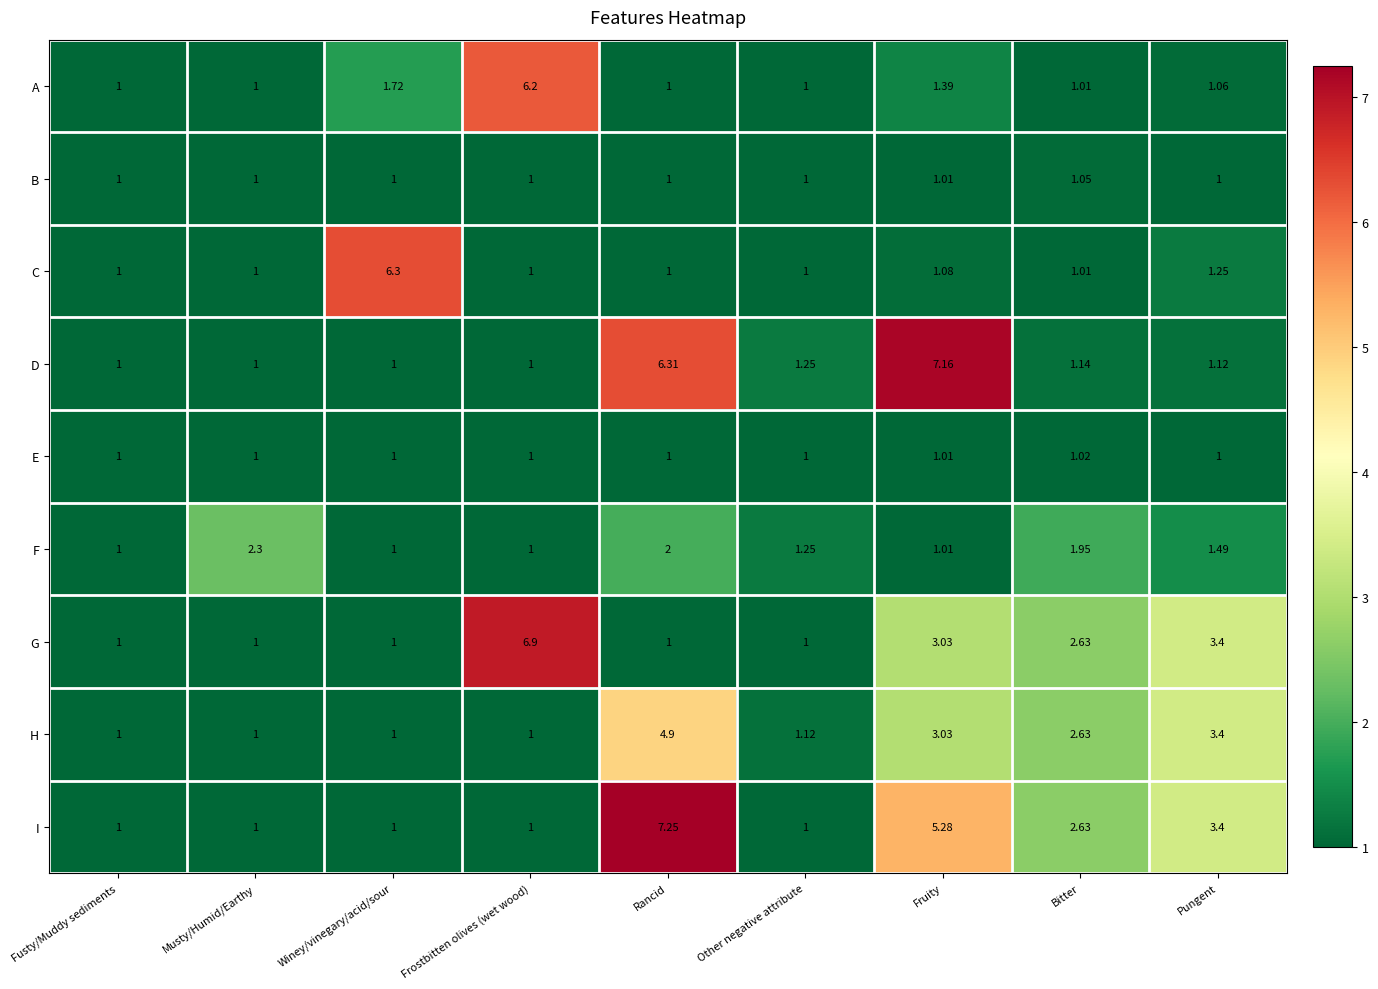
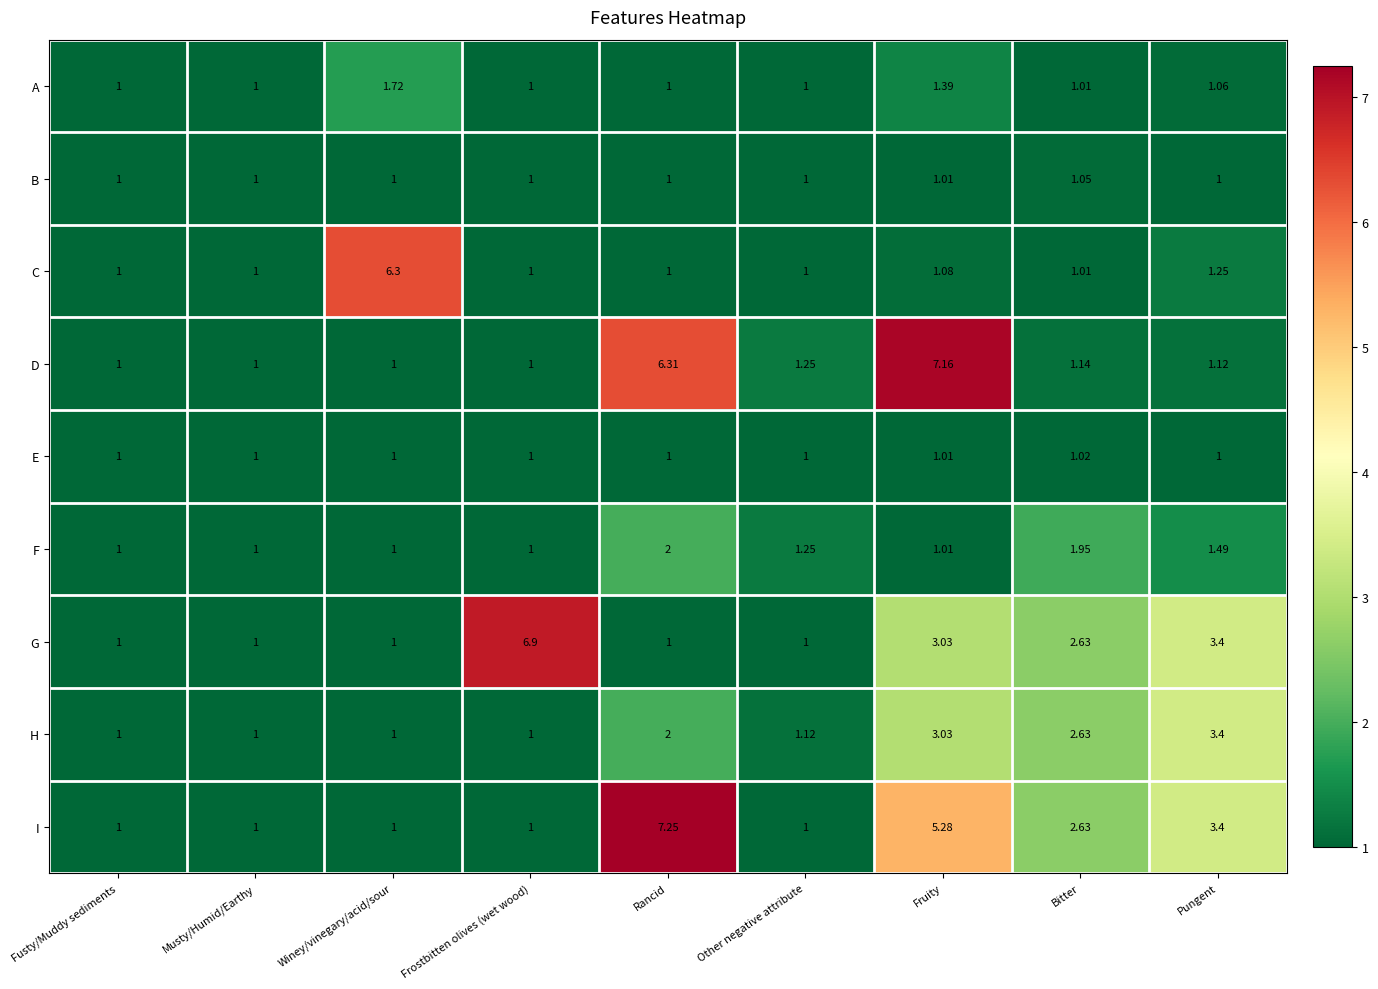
  {
    "A": {
      "Fusty/Muddy sediments": 1,
      "Musty/Humid/Earthy": 1,
      "Winey/vinegary/acid/sour": 1.72,
-     "Frostbitten olives (wet wood)": 6.2,
+     "Frostbitten olives (wet wood)": 1,
      "Rancid": 1,
      "Other negative attribute": 1,
      "Fruity": 1.39,
      "Bitter": 1.01,
      "Pungent": 1.06
    },
    "B": {
      "Fusty/Muddy sediments": 1,
      "Musty/Humid/Earthy": 1,
      "Winey/vinegary/acid/sour": 1,
      "Frostbitten olives (wet wood)": 1,
      "Rancid": 1,
      "Other negative attribute": 1,
      "Fruity": 1.01,
      "Bitter": 1.05,
      "Pungent": 1
    },
    "C": {
      "Fusty/Muddy sediments": 1,
      "Musty/Humid/Earthy": 1,
      "Winey/vinegary/acid/sour": 6.3,
      "Frostbitten olives (wet wood)": 1,
      "Rancid": 1,
      "Other negative attribute": 1,
      "Fruity": 1.08,
      "Bitter": 1.01,
      "Pungent": 1.25
    },
    "D": {
      "Fusty/Muddy sediments": 1,
      "Musty/Humid/Earthy": 1,
      "Winey/vinegary/acid/sour": 1,
      "Frostbitten olives (wet wood)": 1,
      "Rancid": 6.31,
      "Other negative attribute": 1.25,
      "Fruity": 7.16,
      "Bitter": 1.14,
      "Pungent": 1.12
    },
    "E": {
      "Fusty/Muddy sediments": 1,
      "Musty/Humid/Earthy": 1,
      "Winey/vinegary/acid/sour": 1,
      "Frostbitten olives (wet wood)": 1,
      "Rancid": 1,
      "Other negative attribute": 1,
      "Fruity": 1.01,
      "Bitter": 1.02,
      "Pungent": 1
    },
    "F": {
      "Fusty/Muddy sediments": 1,
-     "Musty/Humid/Earthy": 2.3,
+     "Musty/Humid/Earthy": 1,
      "Winey/vinegary/acid/sour": 1,
      "Frostbitten olives (wet wood)": 1,
      "Rancid": 2,
      "Other negative attribute": 1.25,
      "Fruity": 1.01,
      "Bitter": 1.95,
      "Pungent": 1.49
    },
    "G": {
      "Fusty/Muddy sediments": 1,
      "Musty/Humid/Earthy": 1,
      "Winey/vinegary/acid/sour": 1,
      "Frostbitten olives (wet wood)": 6.9,
      "Rancid": 1,
      "Other negative attribute": 1,
      "Fruity": 3.03,
      "Bitter": 2.63,
      "Pungent": 3.4
    },
    "H": {
      "Fusty/Muddy sediments": 1,
      "Musty/Humid/Earthy": 1,
      "Winey/vinegary/acid/sour": 1,
      "Frostbitten olives (wet wood)": 1,
-     "Rancid": 4.9,
+     "Rancid": 2,
      "Other negative attribute": 1.12,
      "Fruity": 3.03,
      "Bitter": 2.63,
      "Pungent": 3.4
    },
    "I": {
      "Fusty/Muddy sediments": 1,
      "Musty/Humid/Earthy": 1,
      "Winey/vinegary/acid/sour": 1,
      "Frostbitten olives (wet wood)": 1,
      "Rancid": 7.25,
      "Other negative attribute": 1,
      "Fruity": 5.28,
      "Bitter": 2.63,
      "Pungent": 3.4
    }
  }
